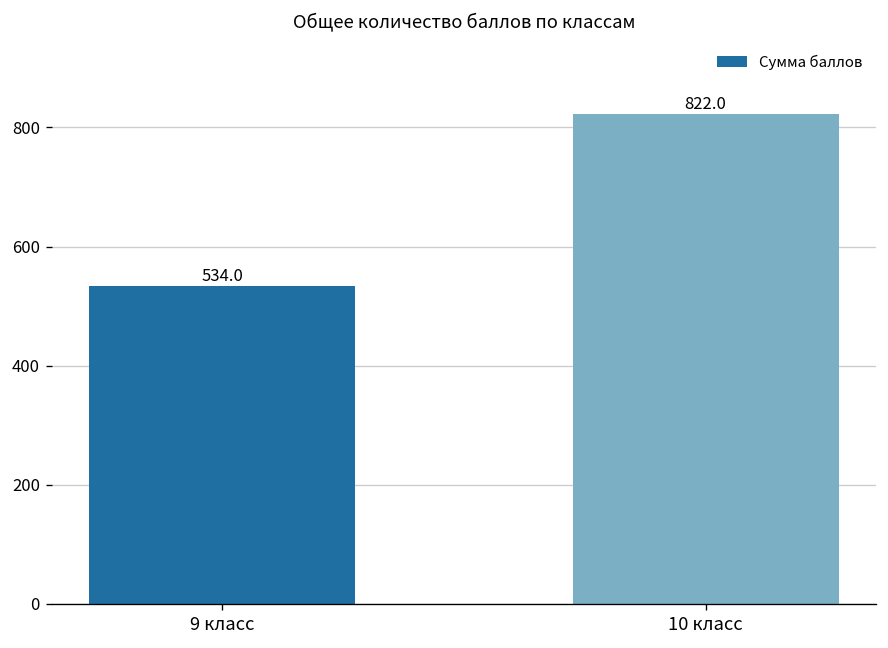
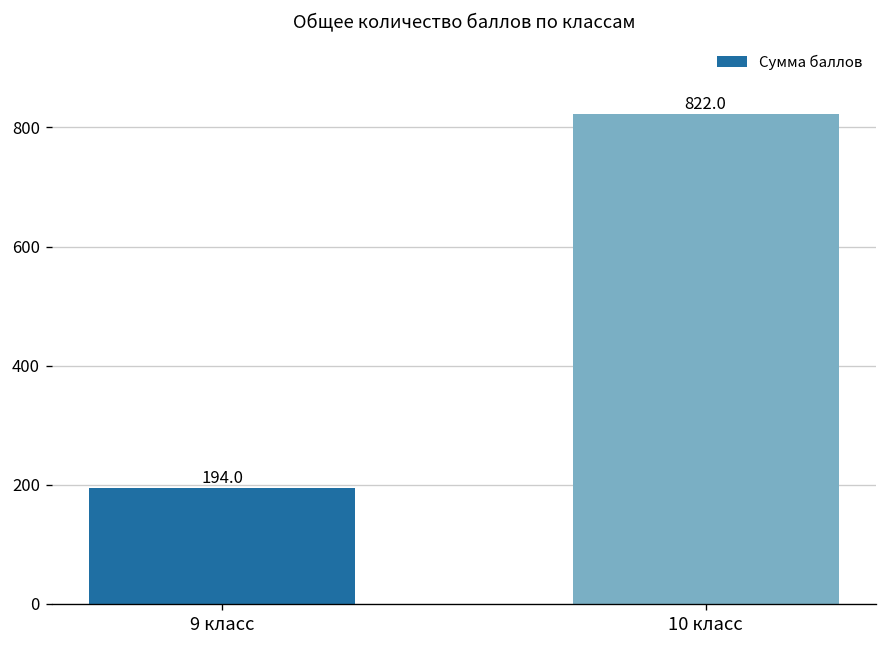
  {
-   "9 класс": 534.0,
+   "9 класс": 194.0,
    "10 класс": 822.0
  }
